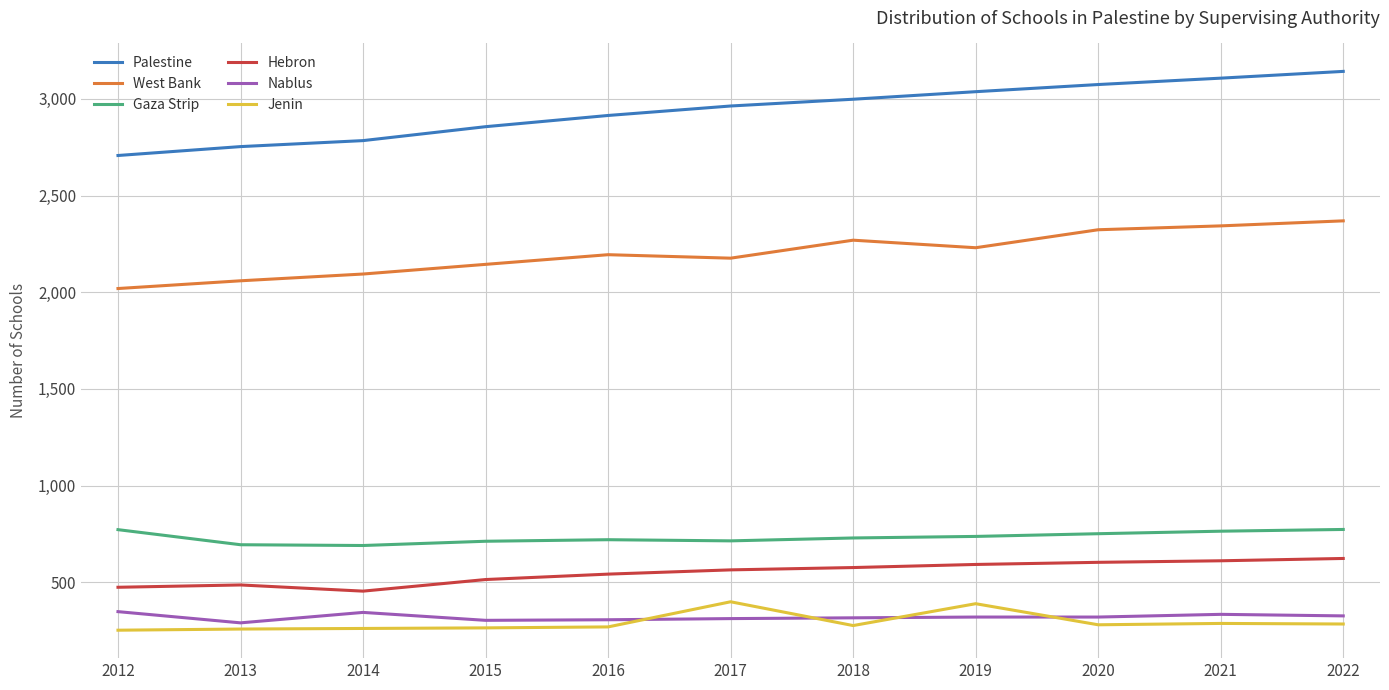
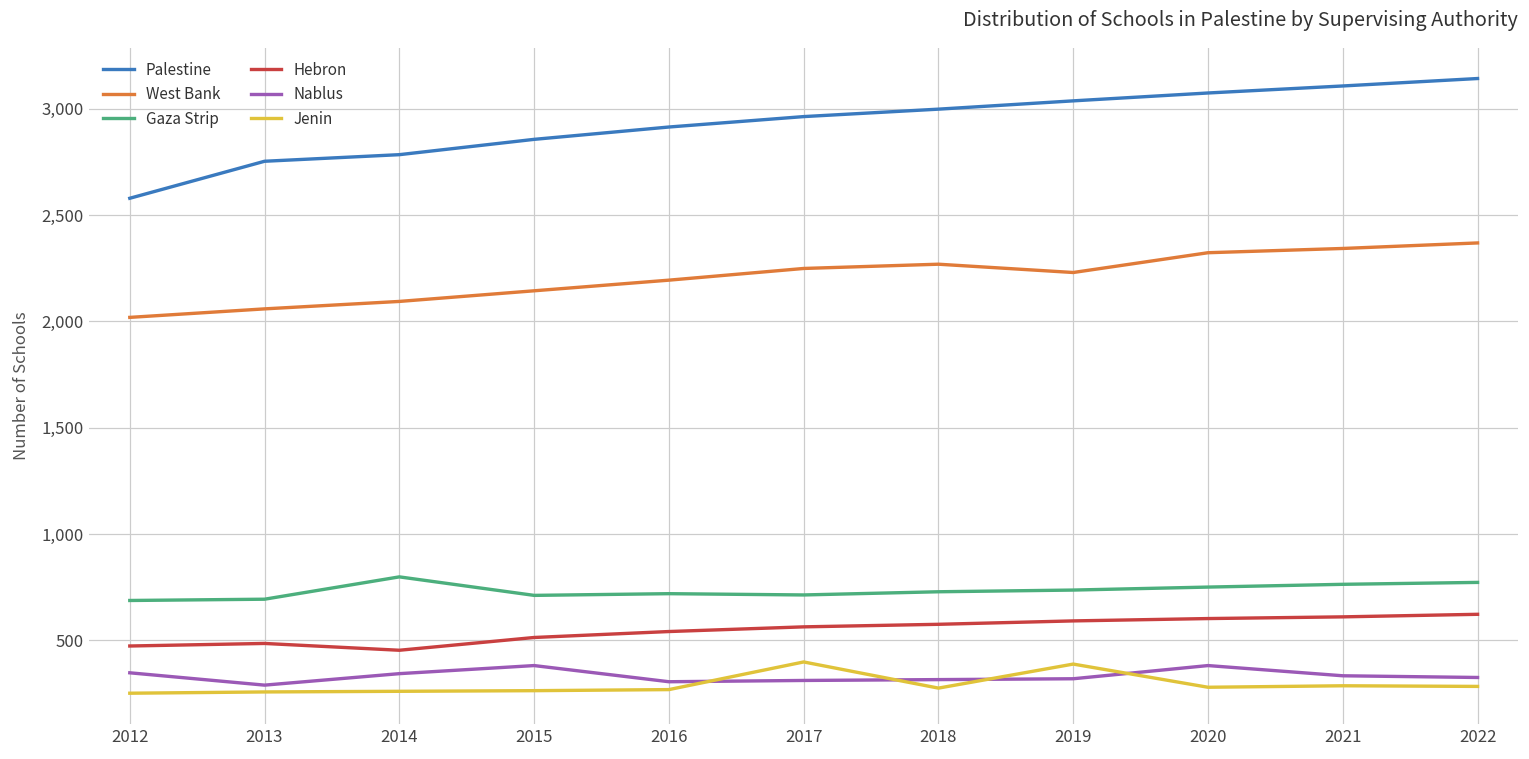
  {
    "Palestine": {
-     "2012": "2,710",
+     "2012": "2,580",
      "2013": "2,750",
      "2014": "2,780",
      "2015": "2,860",
      "2016": "2,910",
      "2017": "2,960",
      "2018": "3,000",
      "2019": "3,040",
      "2020": "3,070",
      "2021": "3,110",
      "2022": "3,140"
    },
    "West Bank": {
      "2012": "2,020",
      "2013": "2,060",
      "2014": "2,090",
      "2015": "2,140",
      "2016": "2,190",
-     "2017": "2,180",
+     "2017": "2,250",
      "2018": "2,270",
      "2019": "2,230",
      "2020": "2,320",
      "2021": "2,340",
      "2022": "2,370"
    },
    "Gaza Strip": {
-     "2012": "770",
+     "2012": "690",
      "2013": "690",
-     "2014": "690",
+     "2014": "800",
      "2015": "710",
      "2016": "720",
      "2017": "710",
      "2018": "730",
      "2019": "740",
      "2020": "750",
      "2021": "760",
      "2022": "770"
    },
    "Hebron": {
      "2012": "470",
      "2013": "490",
      "2014": "450",
      "2015": "510",
      "2016": "540",
      "2017": "560",
      "2018": "580",
      "2019": "590",
      "2020": "600",
      "2021": "610",
      "2022": "620"
    },
    "Nablus": {
      "2012": "350",
      "2013": "290",
      "2014": "340",
-     "2015": "300",
+     "2015": "380",
      "2016": "310",
      "2017": "310",
      "2018": "320",
      "2019": "320",
-     "2020": "320",
+     "2020": "380",
      "2021": "330",
      "2022": "330"
    },
    "Jenin": {
      "2012": "250",
      "2013": "260",
      "2014": "260",
      "2015": "260",
      "2016": "270",
      "2017": "400",
      "2018": "280",
      "2019": "390",
      "2020": "280",
      "2021": "290",
      "2022": "280"
    }
  }
